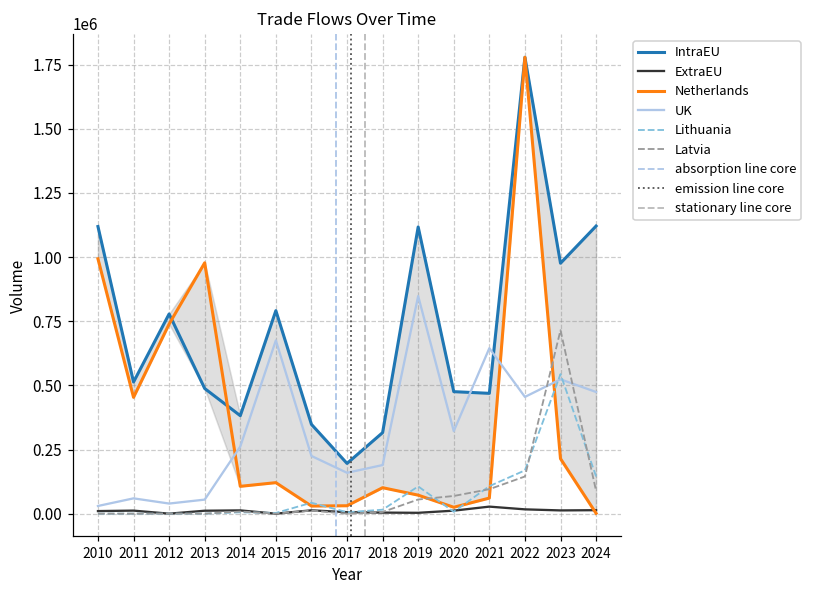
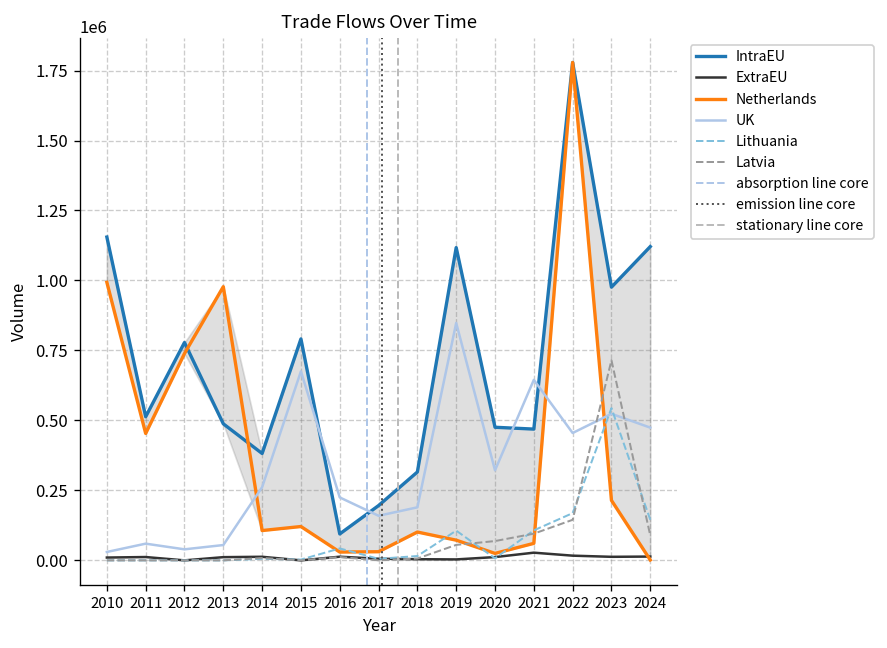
  {
    "IntraEU": {
-     "2010": 1120000,
+     "2010": 1160000,
      "2013": 490000,
-     "2016": 350000
+     "2016": 90000
    },
    "ExtraEU": {
      "2011": 10000,
      "2013": 10000,
      "2019": 0,
      "2021": 30000,
      "2022": 20000,
      "2023": 10000,
      "2024": 10000
    },
    "Netherlands": {
      "2010": 990000,
      "2011": 450000,
      "2012": 740000,
      "2014": 110000,
      "2015": 120000,
      "2016": 30000,
      "2017": 30000,
      "2018": 100000,
      "2019": 70000,
      "2020": 20000,
      "2021": 60000,
      "2023": 210000,
      "2024": 0
    }
  }
